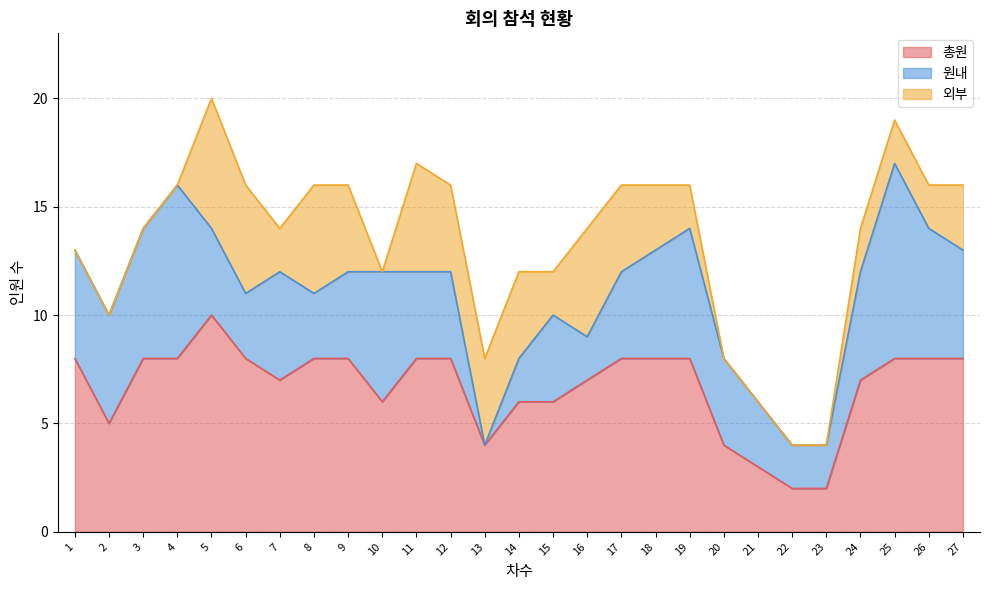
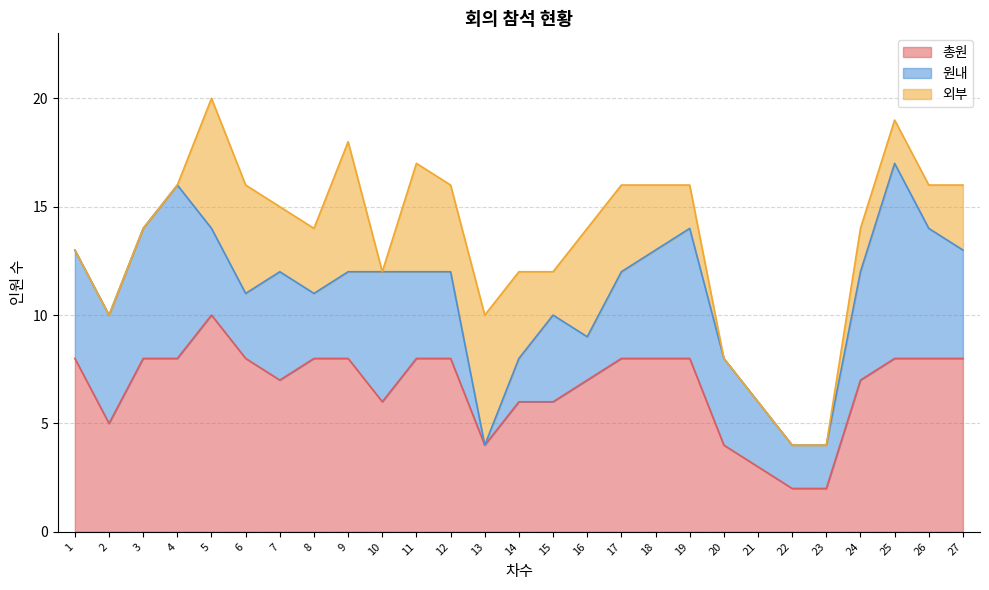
  {
    "총원": {
      "1": 8,
      "2": 5,
      "3": 8,
      "4": 8,
      "5": 10,
      "6": 8,
      "7": 7,
      "8": 8,
      "9": 8,
      "10": 6,
      "11": 8,
      "12": 8,
      "14": 6,
      "15": 6,
      "16": 7,
      "17": 8,
      "18": 8,
      "19": 8,
      "20": 4,
      "21": 3,
      "22": 2,
      "23": 2,
      "24": 7,
      "25": 8,
      "26": 8,
      "27": 8
    },
    "원내": {
      "5": 4,
      "6": 3,
      "7": 5,
      "8": 3,
      "9": 4,
      "11": 4,
      "12": 4,
      "14": 2,
      "15": 4,
      "16": 2,
      "17": 4,
      "18": 5,
      "19": 6,
      "24": 5,
      "25": 9,
      "26": 6,
      "27": 5
    },
    "외부": {
      "5": 6,
      "6": 5,
-     "7": 2,
-     "8": 5,
-     "9": 4,
+     "7": 3,
+     "8": 3,
+     "9": 6,
      "11": 5,
      "12": 4,
-     "13": 4,
+     "13": 6,
      "14": 4,
      "15": 2,
      "16": 5,
      "17": 4,
      "18": 3,
      "19": 2,
      "24": 2,
      "25": 2,
      "26": 2,
      "27": 3
    }
  }
